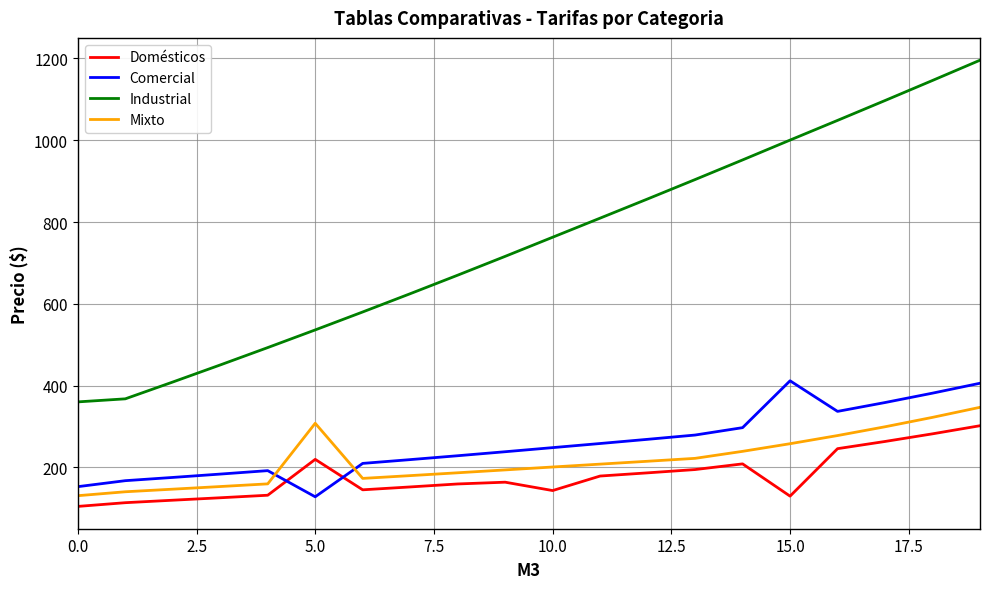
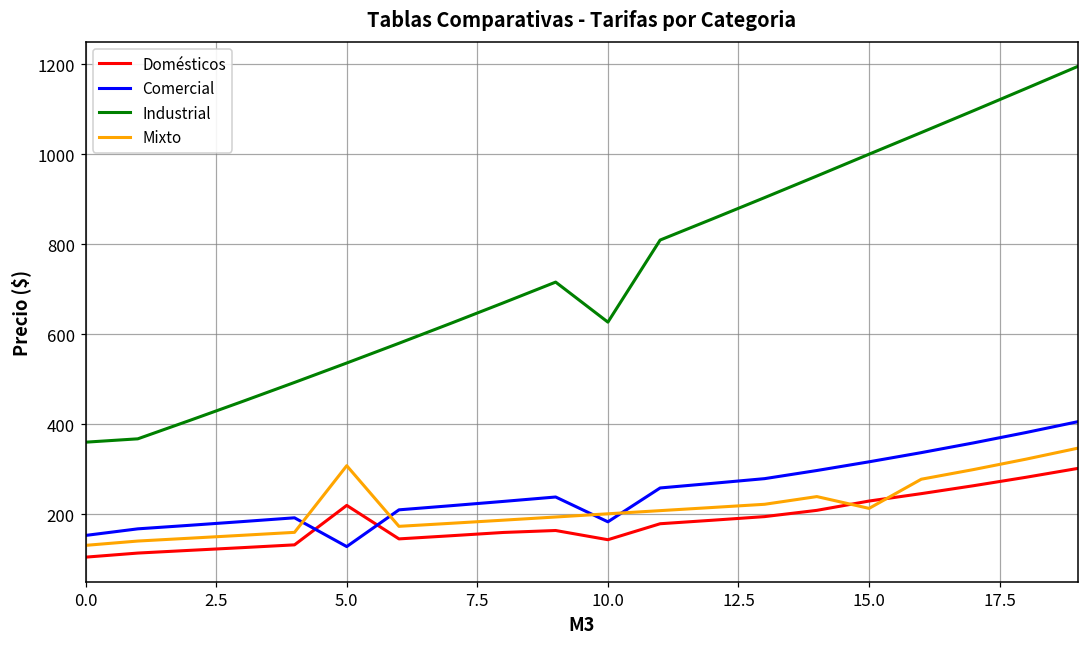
  {
    "Domésticos": {
      "0.0": 100,
      "5.0": 220,
      "10.0": 140,
-     "15.0": 130
+     "15.0": 230
    },
    "Comercial": {
      "0.0": 150,
      "5.0": 130,
-     "10.0": 250,
-     "15.0": 410
+     "10.0": 180,
+     "15.0": 320
    },
    "Industrial": {
      "0.0": 360,
      "5.0": 540,
-     "10.0": 760,
+     "10.0": 630,
      "15.0": 1000
    },
    "Mixto": {
      "0.0": 130,
      "5.0": 310,
      "10.0": 200,
-     "15.0": 260
+     "15.0": 210
    }
  }
